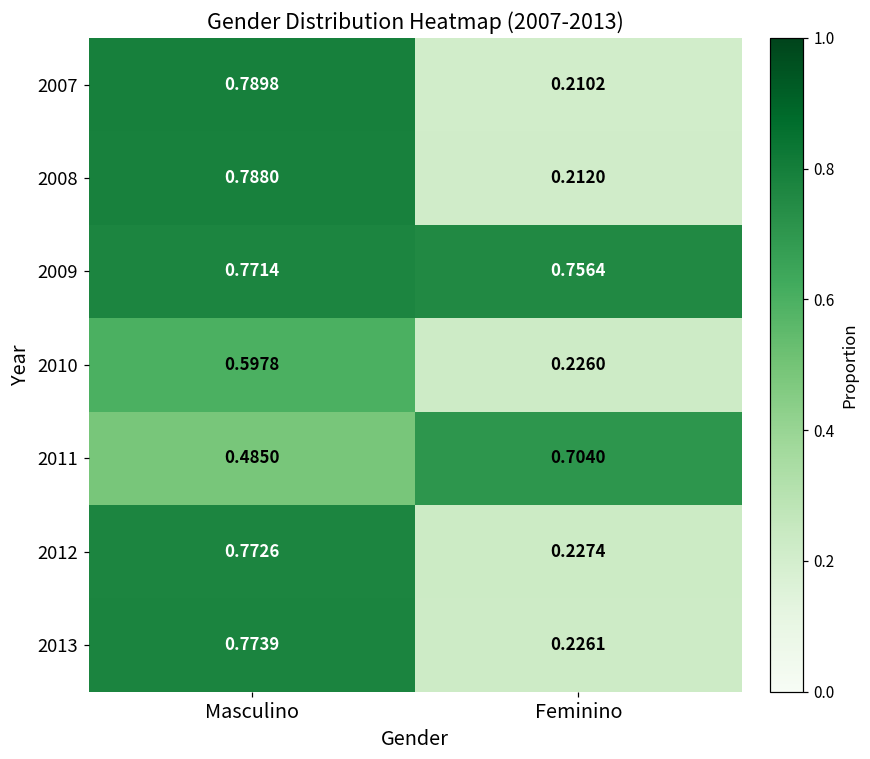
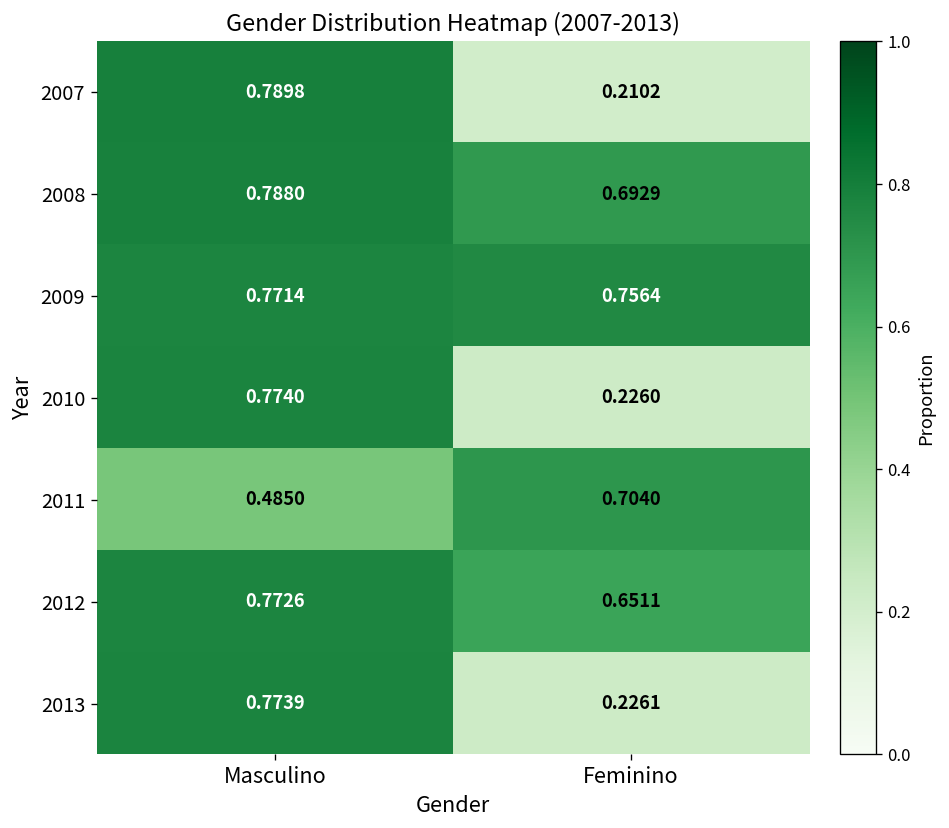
  {
    "2007": {
      "Masculino": 0.7898,
      "Feminino": 0.2102
    },
    "2008": {
      "Masculino": 0.7880,
-     "Feminino": 0.2120
+     "Feminino": 0.6929
    },
    "2009": {
      "Masculino": 0.7714,
      "Feminino": 0.7564
    },
    "2010": {
-     "Masculino": 0.5978,
+     "Masculino": 0.7740,
      "Feminino": 0.2260
    },
    "2011": {
      "Masculino": 0.4850,
      "Feminino": 0.7040
    },
    "2012": {
      "Masculino": 0.7726,
-     "Feminino": 0.2274
+     "Feminino": 0.6511
    },
    "2013": {
      "Masculino": 0.7739,
      "Feminino": 0.2261
    }
  }
